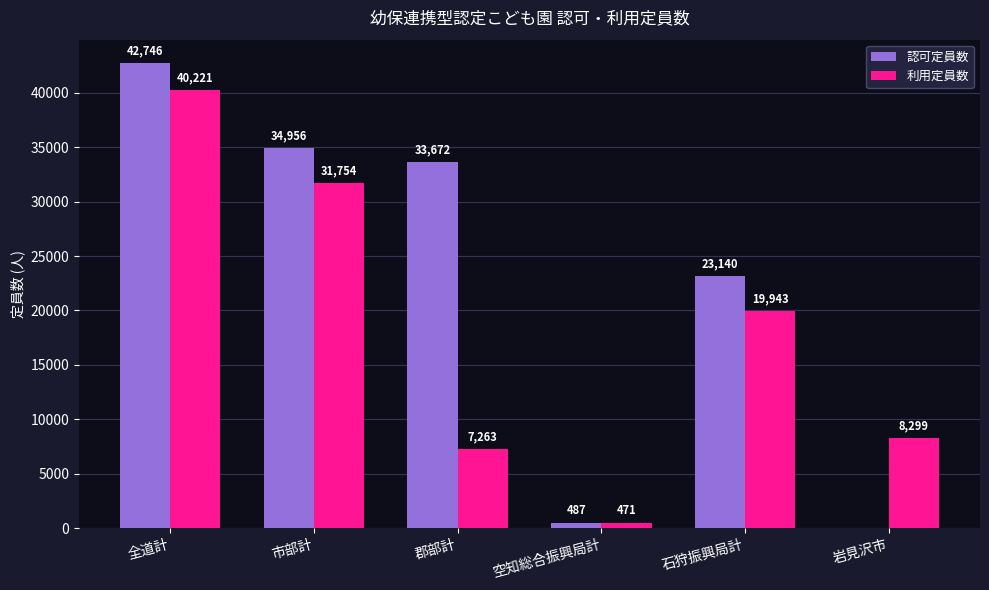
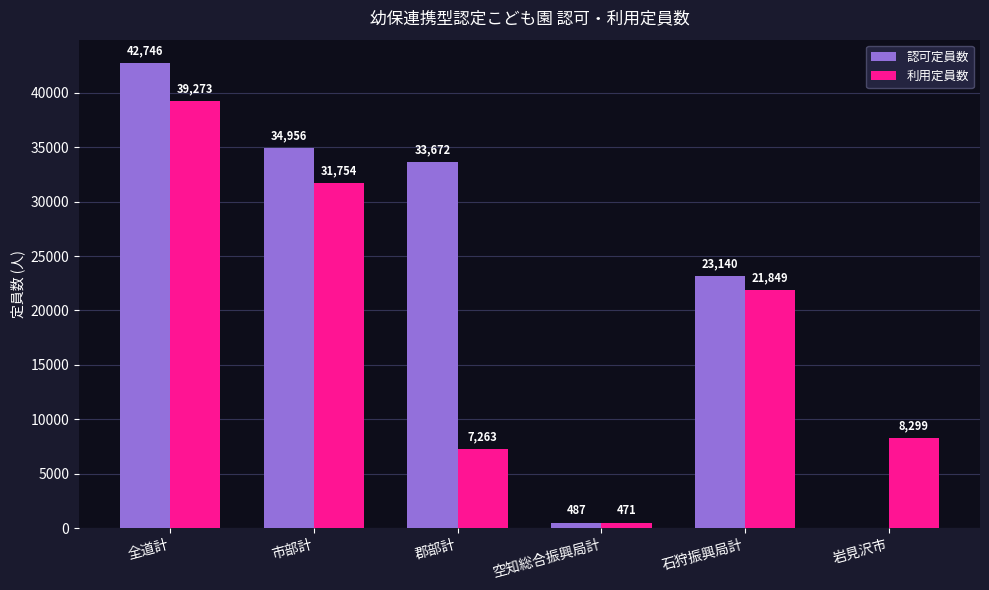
  {
    "認可定員数": {
      "全道計": "42,746",
      "市部計": "34,956",
      "郡部計": "33,672",
      "空知総合振興局計": "487",
      "石狩振興局計": "23,140"
    },
    "利用定員数": {
-     "全道計": "40,221",
+     "全道計": "39,273",
      "市部計": "31,754",
      "郡部計": "7,263",
      "空知総合振興局計": "471",
-     "石狩振興局計": "19,943",
+     "石狩振興局計": "21,849",
      "岩見沢市": "8,299"
    }
  }
